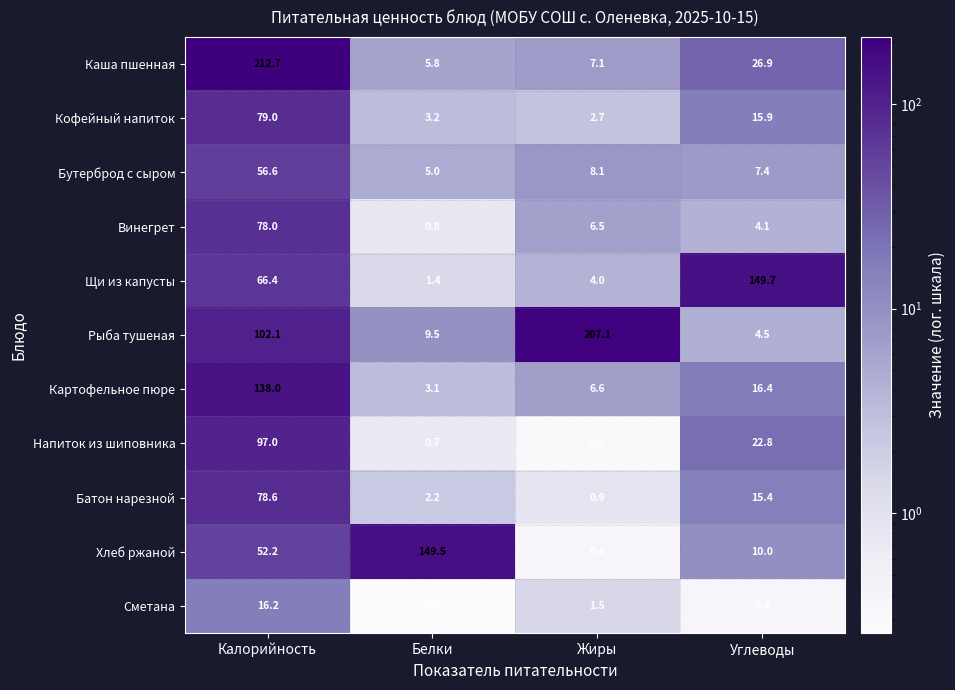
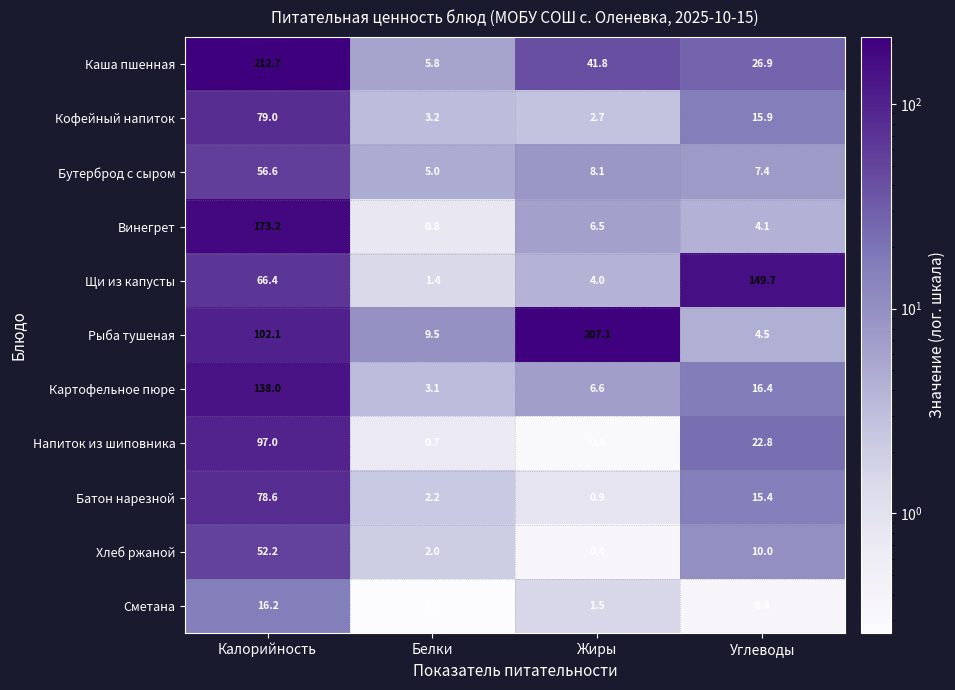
  {
    "Каша пшенная": {
      "Калорийность": 212.7,
      "Белки": 5.8,
-     "Жиры": 7.1,
+     "Жиры": 41.8,
      "Углеводы": 26.9
    },
    "Кофейный напиток": {
      "Калорийность": 79.0,
      "Белки": 3.2,
      "Жиры": 2.7,
      "Углеводы": 15.9
    },
    "Бутерброд с сыром": {
      "Калорийность": 56.6,
      "Белки": 5.0,
      "Жиры": 8.1,
      "Углеводы": 7.4
    },
    "Винегрет": {
-     "Калорийность": 78.0,
+     "Калорийность": 173.2,
      "Жиры": 6.5,
      "Углеводы": 4.1
    },
    "Щи из капусты": {
      "Калорийность": 66.4,
      "Жиры": 4.0,
      "Углеводы": 149.7
    },
    "Рыба тушеная": {
      "Калорийность": 102.1,
      "Белки": 9.5,
      "Жиры": 207.1,
      "Углеводы": 4.5
    },
    "Картофельное пюре": {
      "Калорийность": 138.0,
      "Белки": 3.1,
      "Жиры": 6.6,
      "Углеводы": 16.4
    },
    "Напиток из шиповника": {
      "Калорийность": 97.0,
      "Углеводы": 22.8
    },
    "Батон нарезной": {
      "Калорийность": 78.6,
      "Белки": 2.2,
      "Углеводы": 15.4
    },
    "Хлеб ржаной": {
      "Калорийность": 52.2,
-     "Белки": 149.5,
+     "Белки": 2.0,
      "Углеводы": 10.0
    },
    "Сметана": {
      "Калорийность": 16.2
    }
  }
